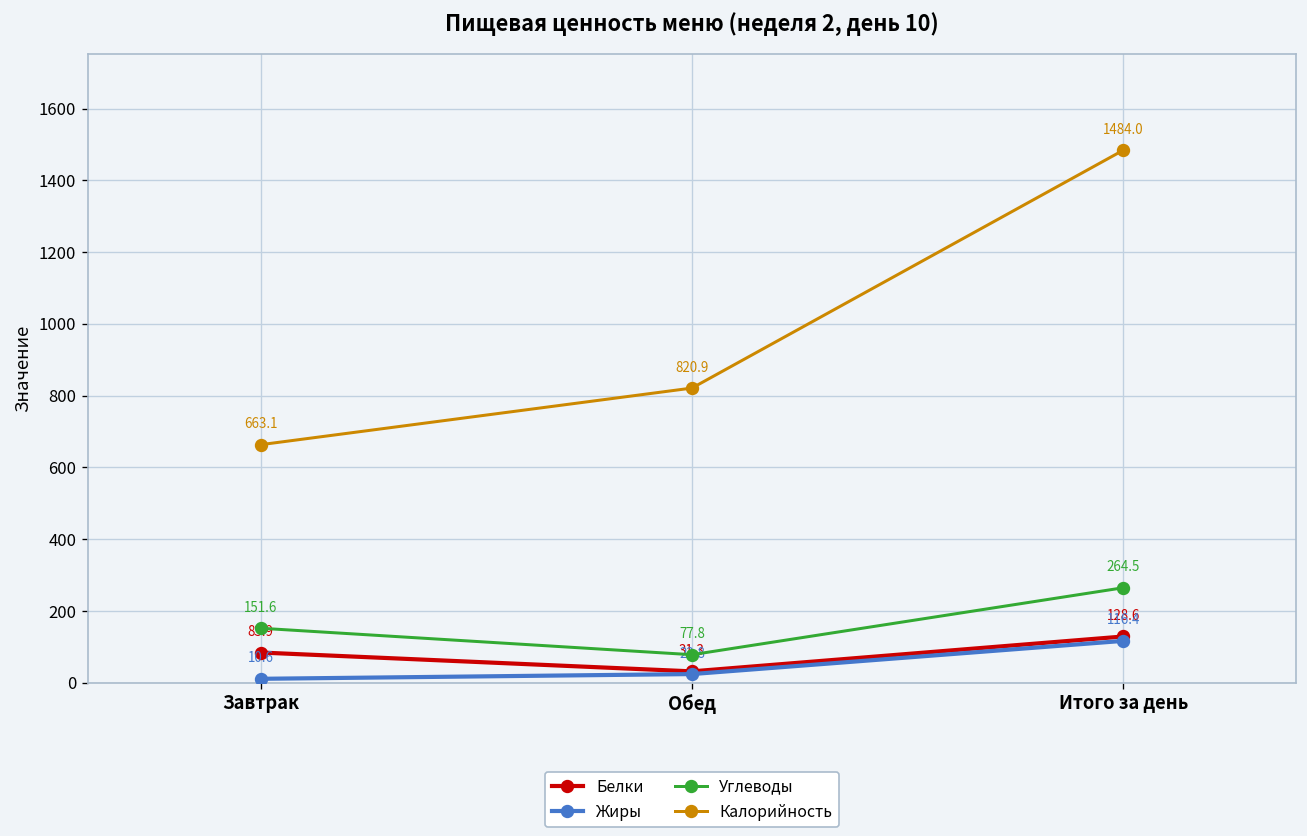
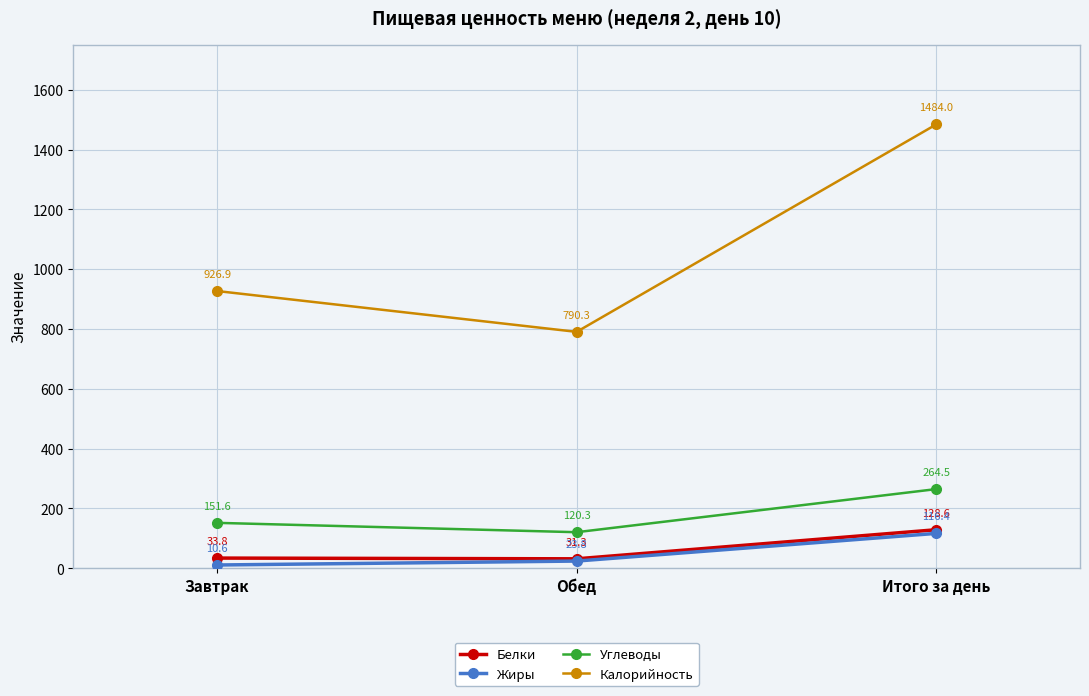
  {
    "Белки": {
-     "Завтрак": 83.9
+     "Завтрак": 33.8
    },
    "Углеводы": {
      "Завтрак": 151.6,
-     "Обед": 77.8,
+     "Обед": 120.3,
      "Итого за день": 264.5
    },
    "Калорийность": {
-     "Завтрак": 663.1,
-     "Обед": 820.9,
+     "Завтрак": 926.9,
+     "Обед": 790.3,
      "Итого за день": 1484.0
    }
  }
